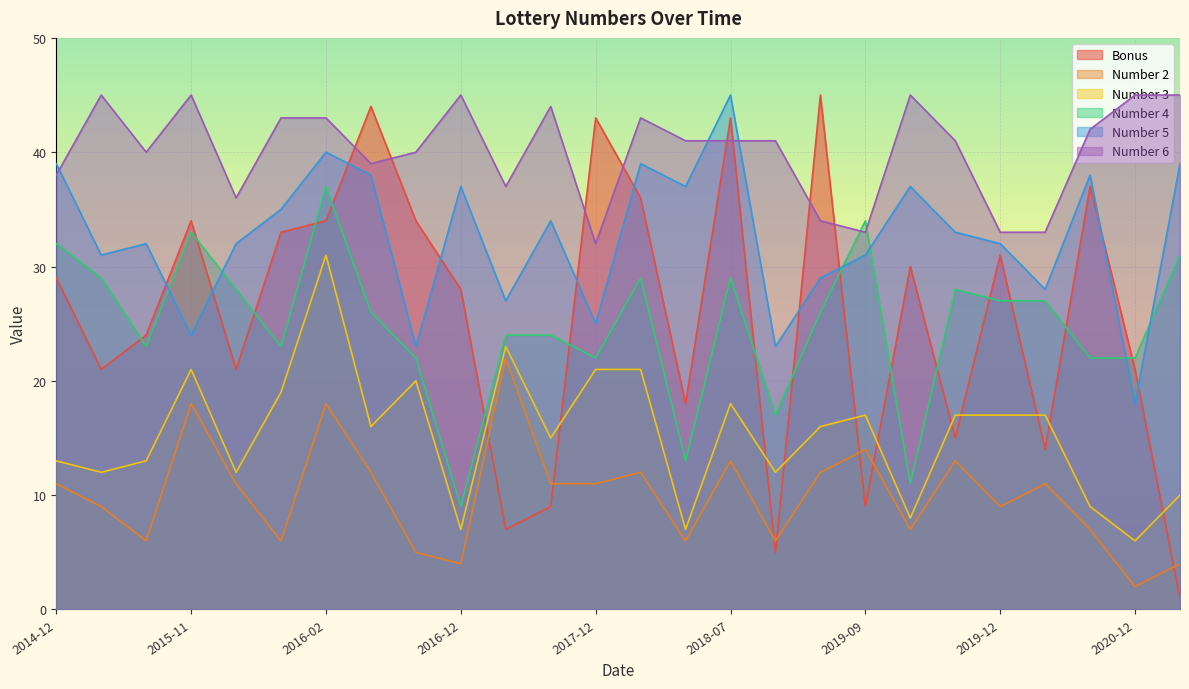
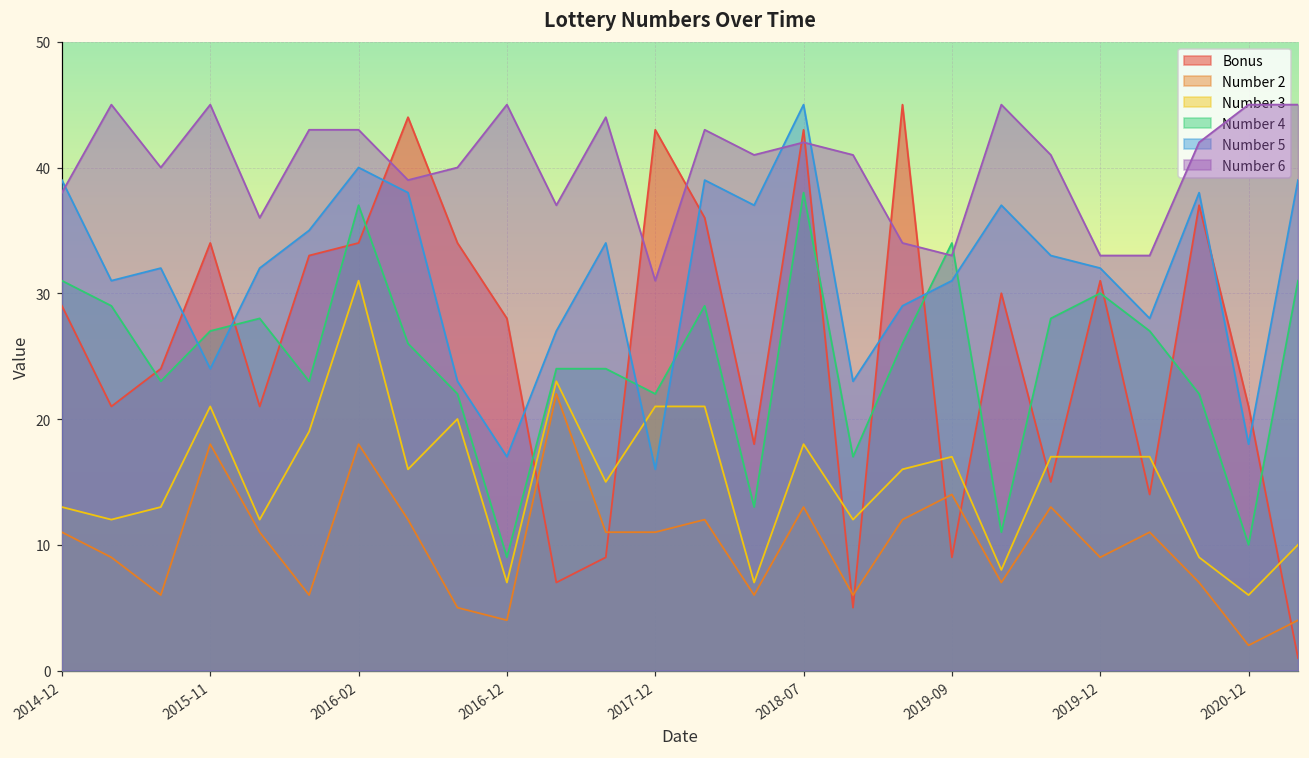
  {
    "Number 4": {
-     "2014-12": 32,
-     "2015-11": 33,
+     "2014-12": 31,
+     "2015-11": 27,
      "2016-02": 37,
      "2016-12": 9,
      "2017-12": 22,
-     "2018-07": 29,
+     "2018-07": 38,
      "2019-09": 34,
-     "2019-12": 27,
-     "2020-12": 22
+     "2019-12": 30,
+     "2020-12": 10
    },
    "Number 5": {
      "2014-12": 39,
      "2015-11": 24,
      "2016-02": 40,
-     "2016-12": 37,
-     "2017-12": 25,
+     "2016-12": 17,
+     "2017-12": 16,
      "2018-07": 45,
      "2019-09": 31,
      "2019-12": 32,
      "2020-12": 18
    },
    "Number 6": {
      "2014-12": 38,
      "2015-11": 45,
      "2016-02": 43,
      "2016-12": 45,
-     "2017-12": 32,
-     "2018-07": 41,
+     "2017-12": 31,
+     "2018-07": 42,
      "2019-09": 33,
      "2019-12": 33
    }
  }
